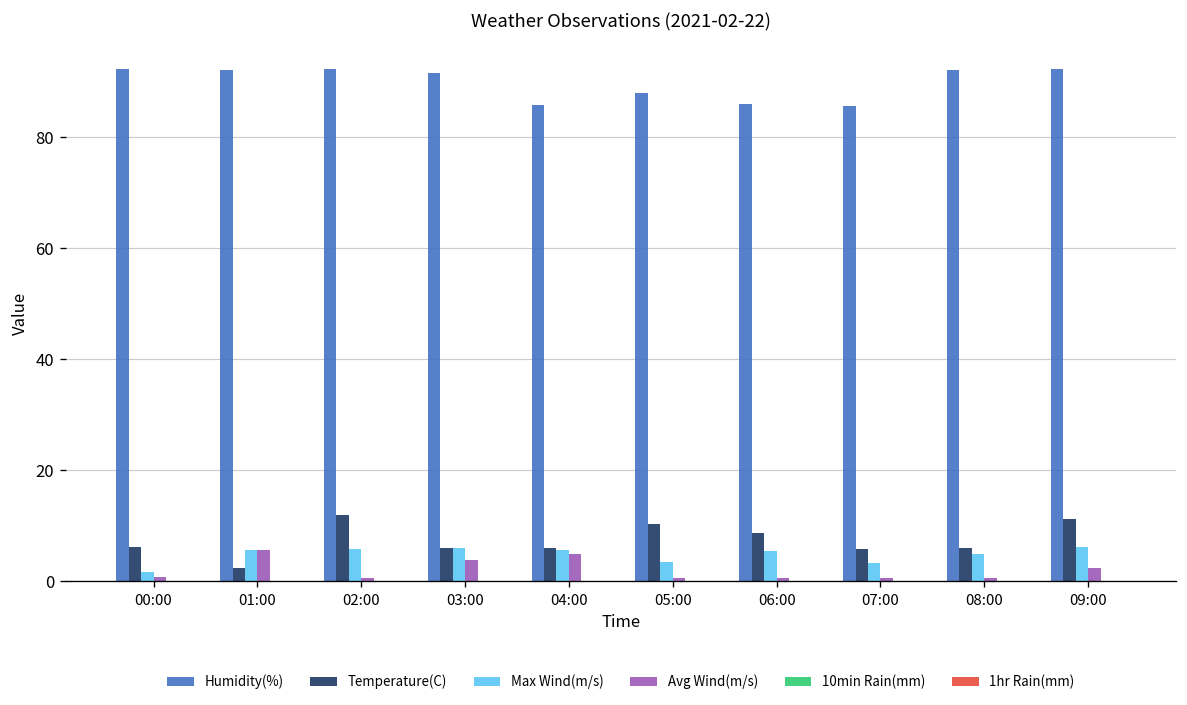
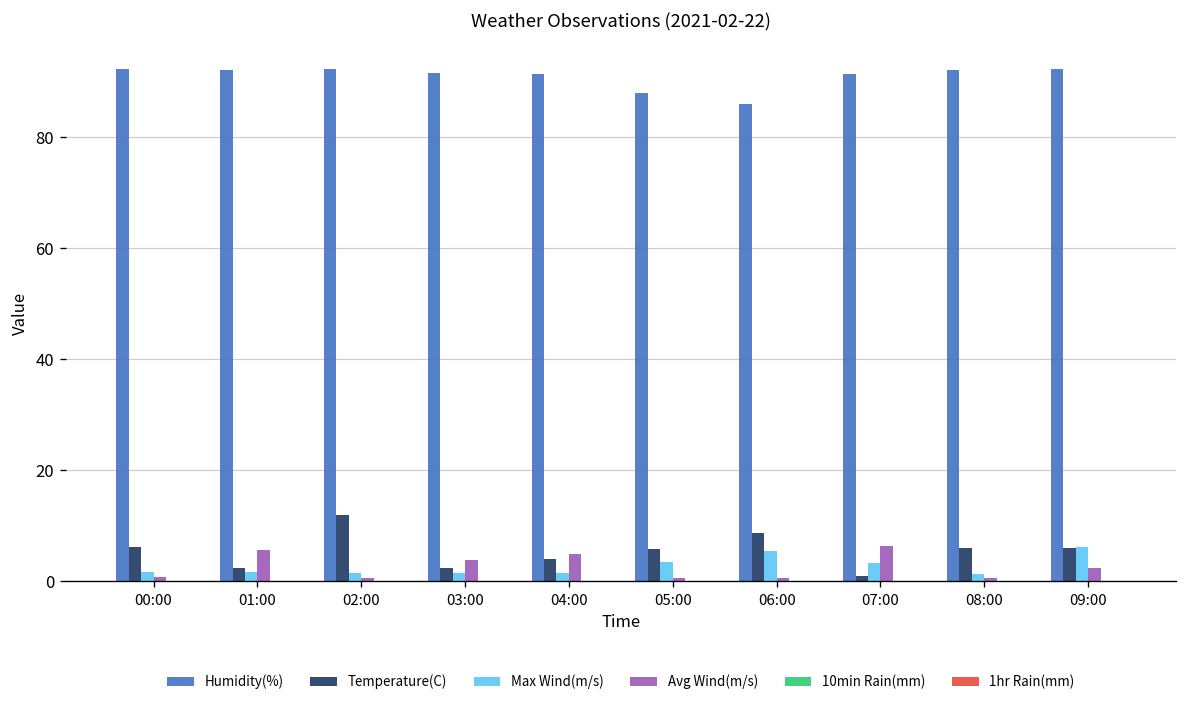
  {
    "Humidity(%)": {
      "00:00": 92,
      "01:00": 92,
      "02:00": 92,
      "03:00": 92,
-     "04:00": 86,
+     "04:00": 91,
      "05:00": 88,
      "06:00": 86,
-     "07:00": 86,
+     "07:00": 91,
      "08:00": 92,
      "09:00": 92
    },
    "Temperature(C)": {
      "00:00": 6,
      "01:00": 2,
      "02:00": 12,
-     "03:00": 6,
-     "04:00": 6,
-     "05:00": 10,
+     "03:00": 2,
+     "04:00": 4,
+     "05:00": 6,
      "06:00": 9,
-     "07:00": 6,
+     "07:00": 1,
      "08:00": 6,
-     "09:00": 11
+     "09:00": 6
    },
    "Max Wind(m/s)": {
      "00:00": 2,
-     "01:00": 6,
-     "02:00": 6,
-     "03:00": 6,
-     "04:00": 6,
+     "01:00": 2,
+     "02:00": 2,
+     "03:00": 2,
+     "04:00": 2,
      "05:00": 4,
      "06:00": 5,
      "07:00": 3,
-     "08:00": 5,
+     "08:00": 1,
      "09:00": 6
    },
    "Avg Wind(m/s)": {
      "00:00": 1,
      "01:00": 6,
      "02:00": 1,
      "03:00": 4,
      "04:00": 5,
      "05:00": 1,
      "06:00": 1,
-     "07:00": 1,
+     "07:00": 6,
      "08:00": 1,
      "09:00": 3
    },
    "10min Rain(mm)": {
      "00:00": 0,
      "01:00": 0,
      "02:00": 0,
      "03:00": 0,
      "04:00": 0,
      "05:00": 0,
      "06:00": 0,
      "07:00": 0,
      "08:00": 0,
      "09:00": 0
    },
    "1hr Rain(mm)": {
      "00:00": 0,
      "01:00": 0,
      "02:00": 0,
      "03:00": 0,
      "04:00": 0,
      "05:00": 0,
      "06:00": 0,
      "07:00": 0,
      "08:00": 0,
      "09:00": 0
    }
  }
